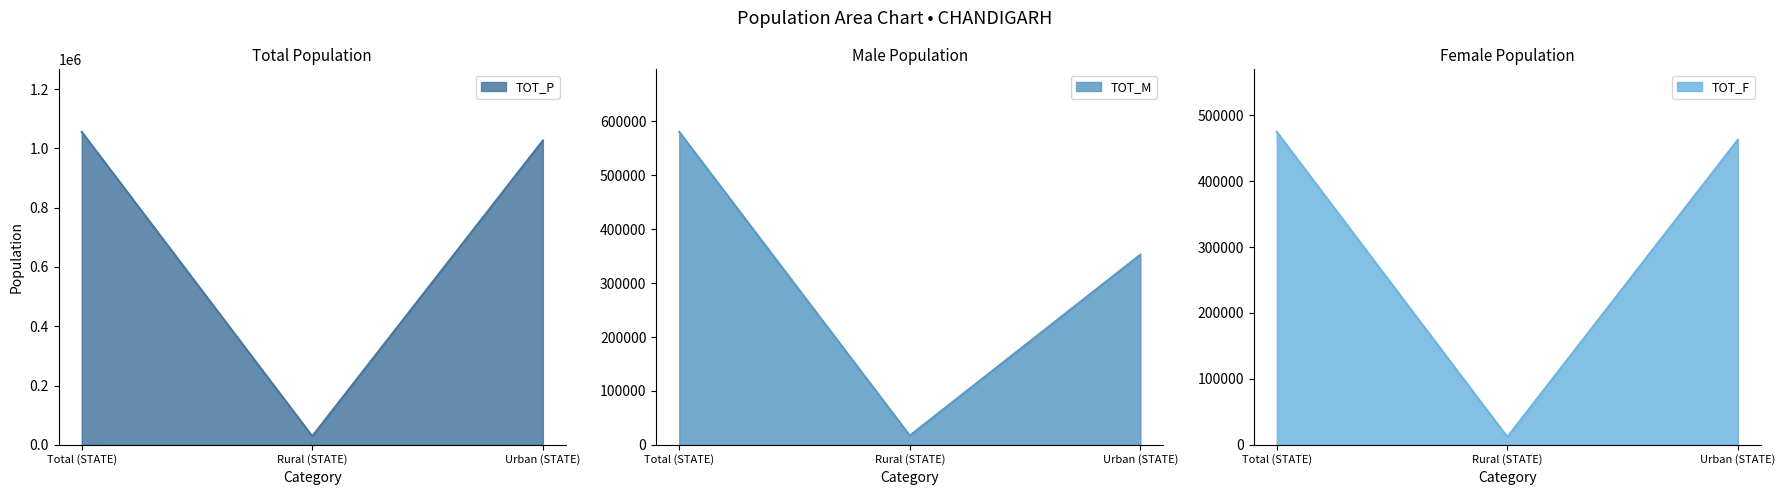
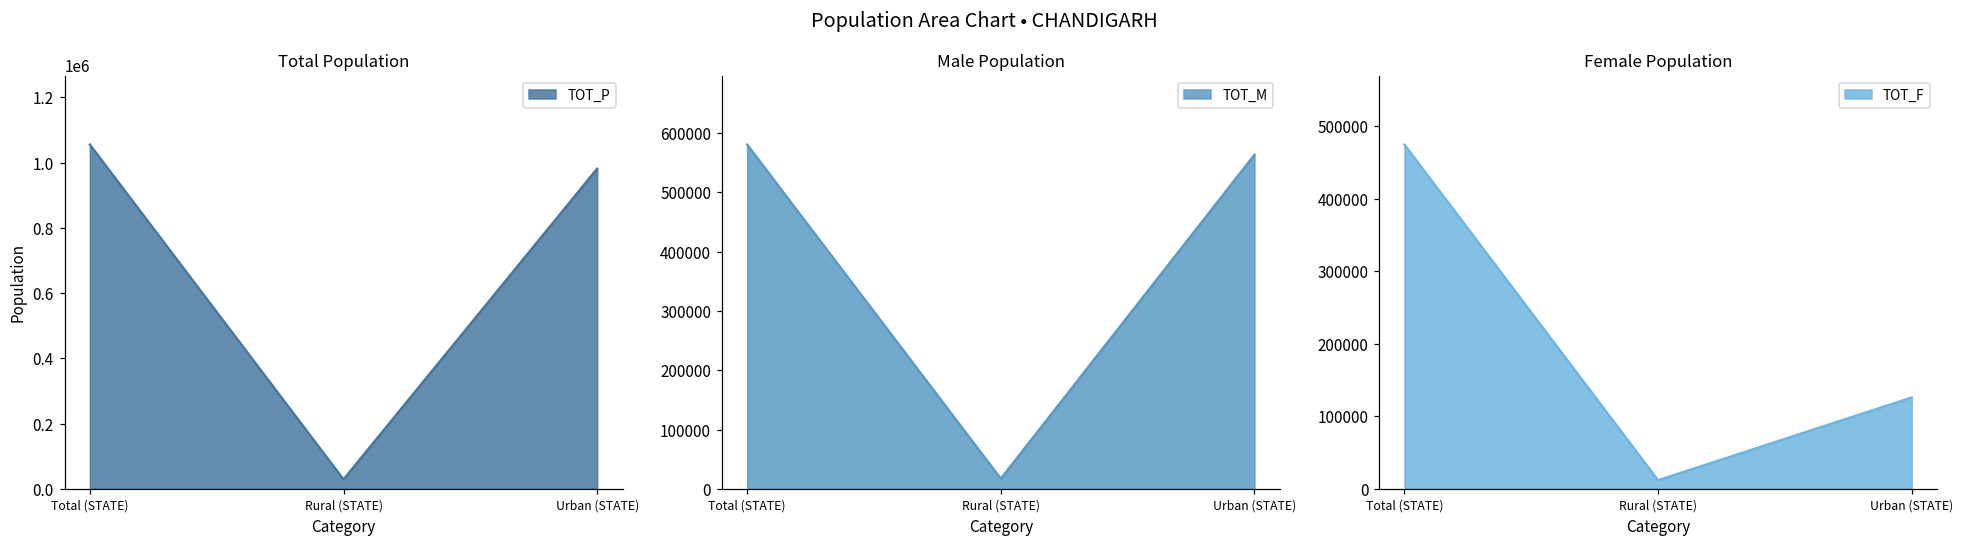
  {
    "Total Population": {
      "Total (STATE)": 1060000,
      "Rural (STATE)": 30000,
-     "Urban (STATE)": 1030000
+     "Urban (STATE)": 980000
    },
    "Male Population": {
      "Total (STATE)": 580000,
      "Rural (STATE)": 20000,
-     "Urban (STATE)": 350000
+     "Urban (STATE)": 560000
    },
    "Female Population": {
      "Total (STATE)": 470000,
      "Rural (STATE)": 10000,
-     "Urban (STATE)": 460000
+     "Urban (STATE)": 130000
    }
  }
